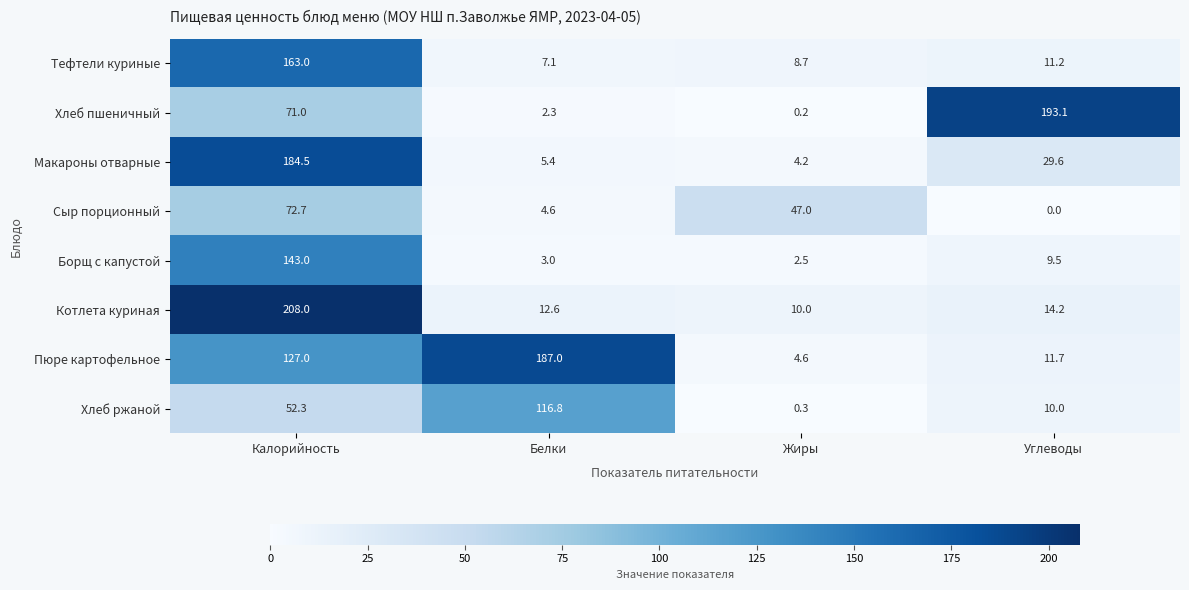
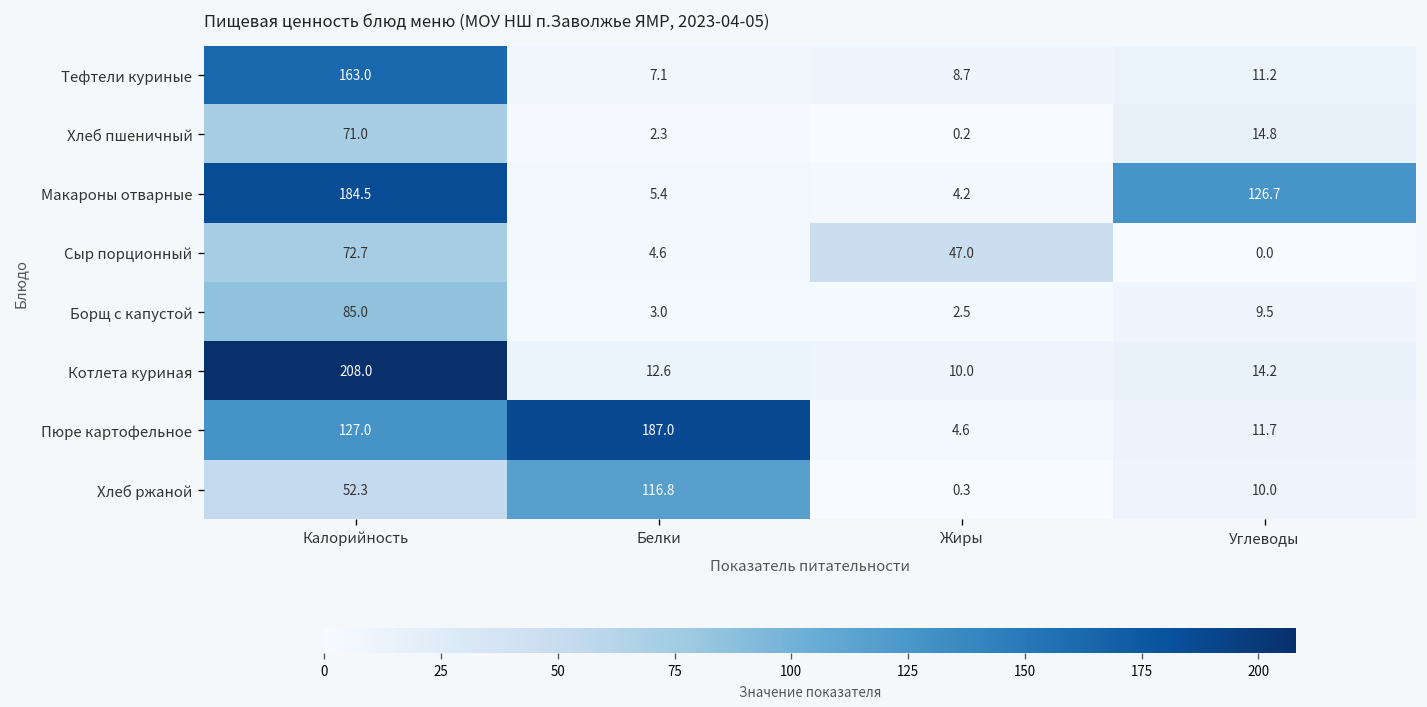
  {
    "Тефтели куриные": {
      "Калорийность": 163.0,
      "Белки": 7.1,
      "Жиры": 8.7,
      "Углеводы": 11.2
    },
    "Хлеб пшеничный": {
      "Калорийность": 71.0,
      "Белки": 2.3,
      "Жиры": 0.2,
-     "Углеводы": 193.1
+     "Углеводы": 14.8
    },
    "Макароны отварные": {
      "Калорийность": 184.5,
      "Белки": 5.4,
      "Жиры": 4.2,
-     "Углеводы": 29.6
+     "Углеводы": 126.7
    },
    "Сыр порционный": {
      "Калорийность": 72.7,
      "Белки": 4.6,
      "Жиры": 47.0,
      "Углеводы": 0.0
    },
    "Борщ с капустой": {
-     "Калорийность": 143.0,
+     "Калорийность": 85.0,
      "Белки": 3.0,
      "Жиры": 2.5,
      "Углеводы": 9.5
    },
    "Котлета куриная": {
      "Калорийность": 208.0,
      "Белки": 12.6,
      "Жиры": 10.0,
      "Углеводы": 14.2
    },
    "Пюре картофельное": {
      "Калорийность": 127.0,
      "Белки": 187.0,
      "Жиры": 4.6,
      "Углеводы": 11.7
    },
    "Хлеб ржаной": {
      "Калорийность": 52.3,
      "Белки": 116.8,
      "Жиры": 0.3,
      "Углеводы": 10.0
    }
  }
